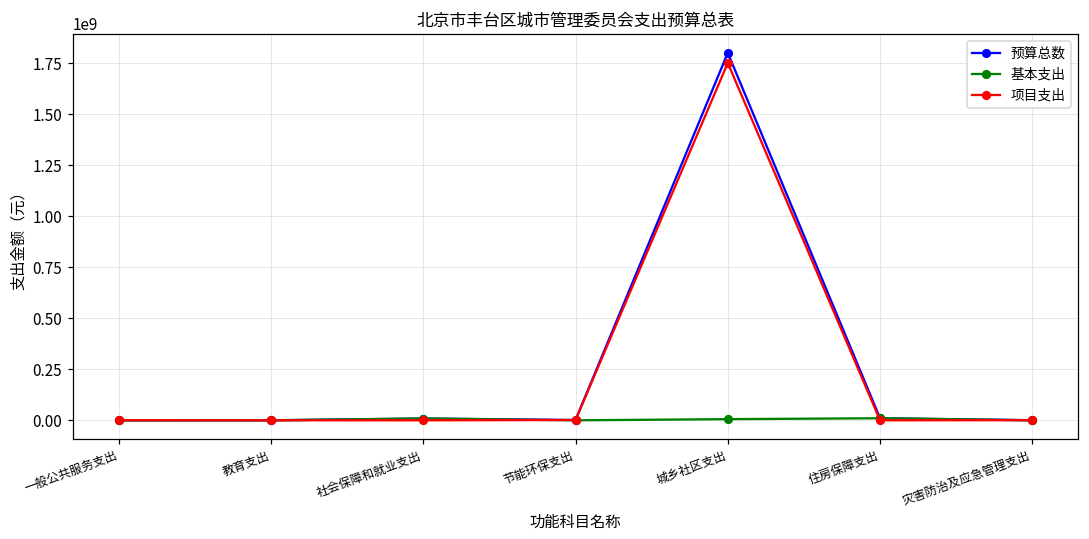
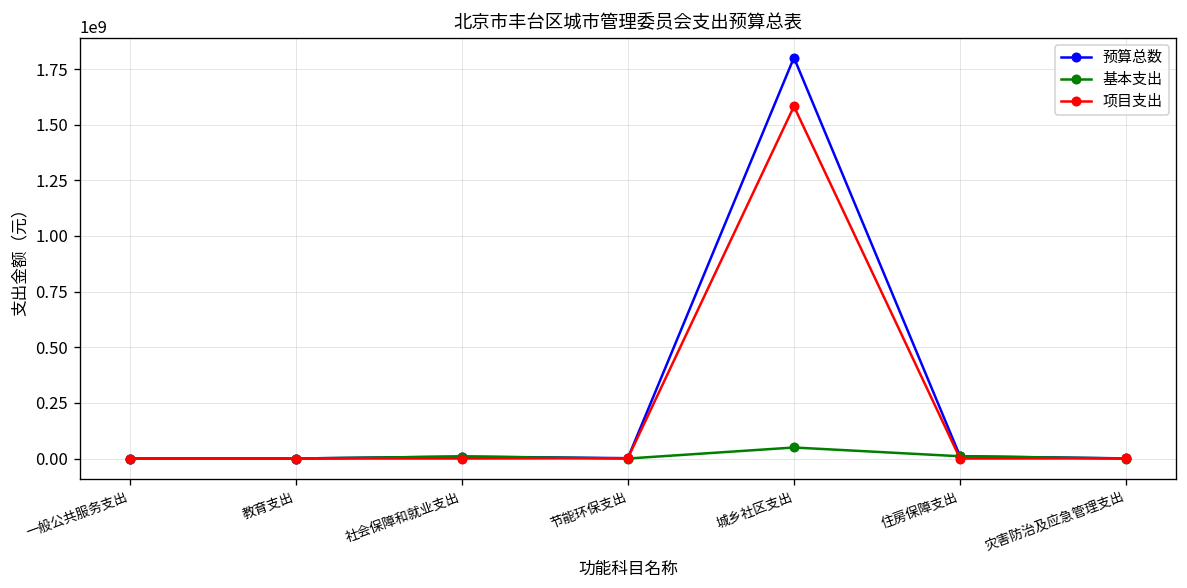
  {
    "预算总数": {
      "城乡社区支出": 1800000000
    },
    "基本支出": {
-     "城乡社区支出": 10000000
+     "城乡社区支出": 50000000
    },
    "项目支出": {
-     "城乡社区支出": 1750000000
+     "城乡社区支出": 1580000000
    }
  }
